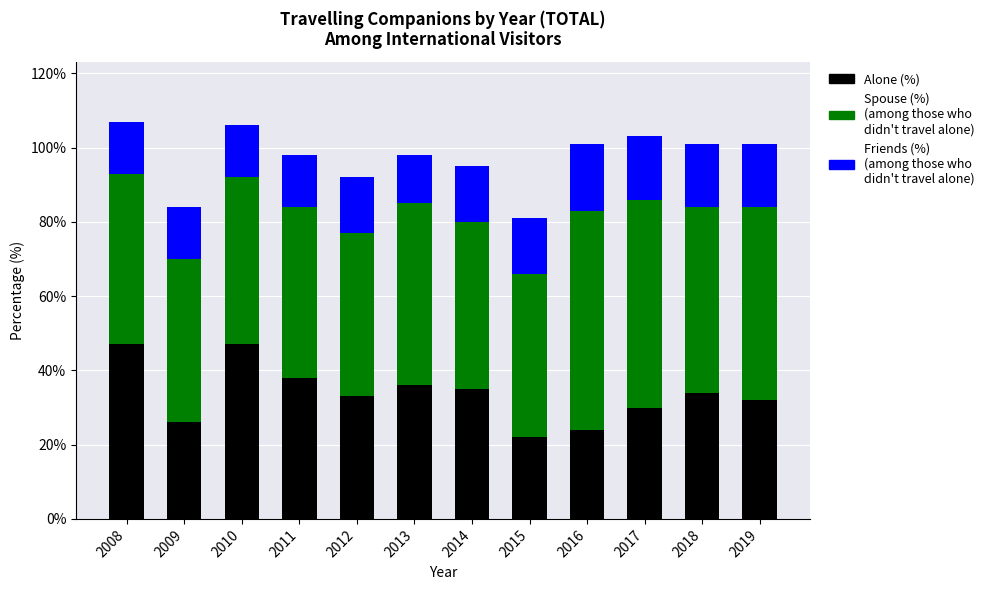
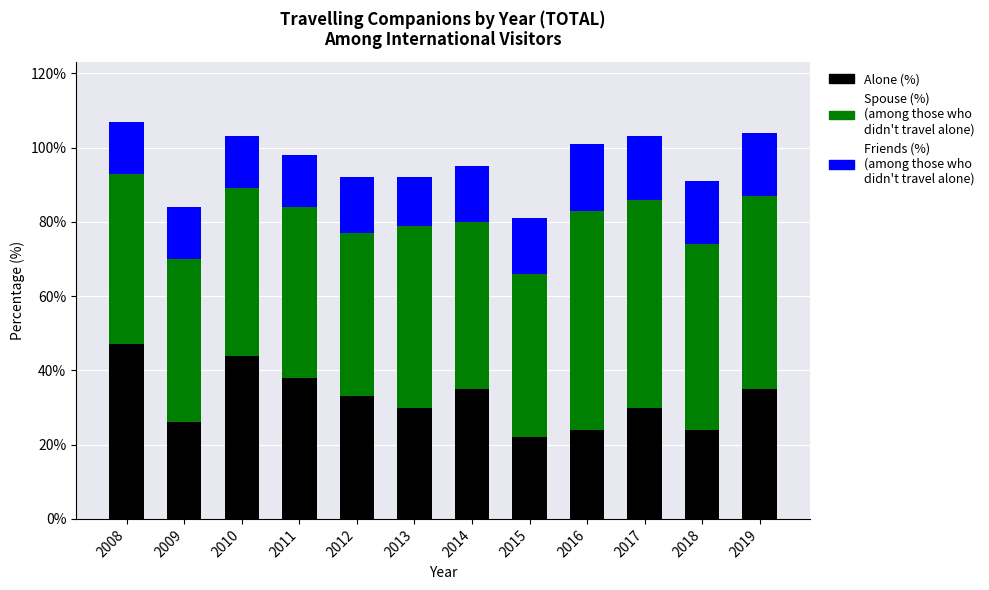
  {
    "Alone (%)": {
      "2008": "47%",
      "2009": "26%",
-     "2010": "47%",
+     "2010": "44%",
      "2011": "38%",
      "2012": "33%",
-     "2013": "36%",
+     "2013": "30%",
      "2014": "35%",
      "2015": "22%",
      "2016": "24%",
      "2017": "30%",
-     "2018": "34%",
-     "2019": "32%"
+     "2018": "24%",
+     "2019": "35%"
    }
  }
